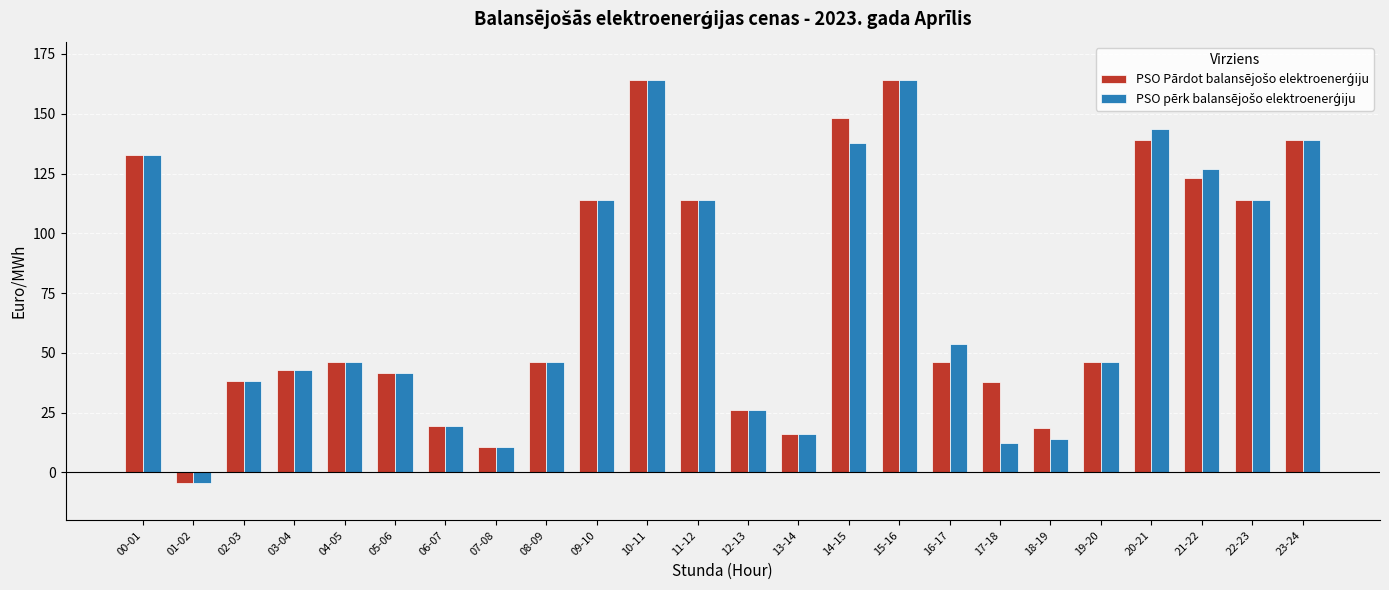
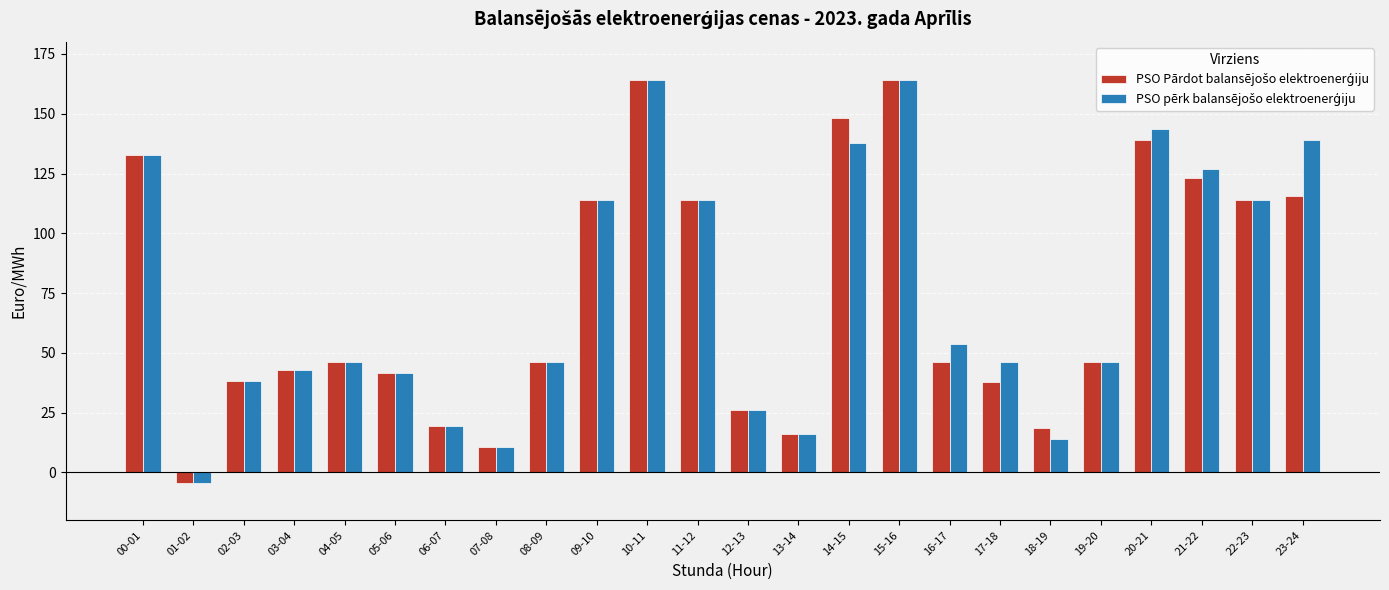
  {
    "PSO Pārdot balansējošo elektroenerģiju": {
      "00-01": 133,
      "01-02": -4,
      "02-03": 38,
      "03-04": 43,
      "04-05": 46,
      "05-06": 42,
      "06-07": 19,
      "07-08": 11,
      "08-09": 46,
      "09-10": 114,
      "10-11": 164,
      "11-12": 114,
      "12-13": 26,
      "13-14": 16,
      "14-15": 148,
      "15-16": 164,
      "16-17": 46,
      "17-18": 38,
      "18-19": 19,
      "19-20": 46,
      "20-21": 139,
      "21-22": 123,
      "22-23": 114,
-     "23-24": 139
+     "23-24": 116
    },
    "PSO pērk balansējošo elektroenerģiju": {
      "00-01": 133,
      "01-02": -4,
      "02-03": 38,
      "03-04": 43,
      "04-05": 46,
      "05-06": 42,
      "06-07": 19,
      "07-08": 11,
      "08-09": 46,
      "09-10": 114,
      "10-11": 164,
      "11-12": 114,
      "12-13": 26,
      "13-14": 16,
      "14-15": 138,
      "15-16": 164,
      "16-17": 54,
-     "17-18": 13,
+     "17-18": 46,
      "18-19": 14,
      "19-20": 46,
      "20-21": 144,
      "21-22": 127,
      "22-23": 114,
      "23-24": 139
    }
  }
